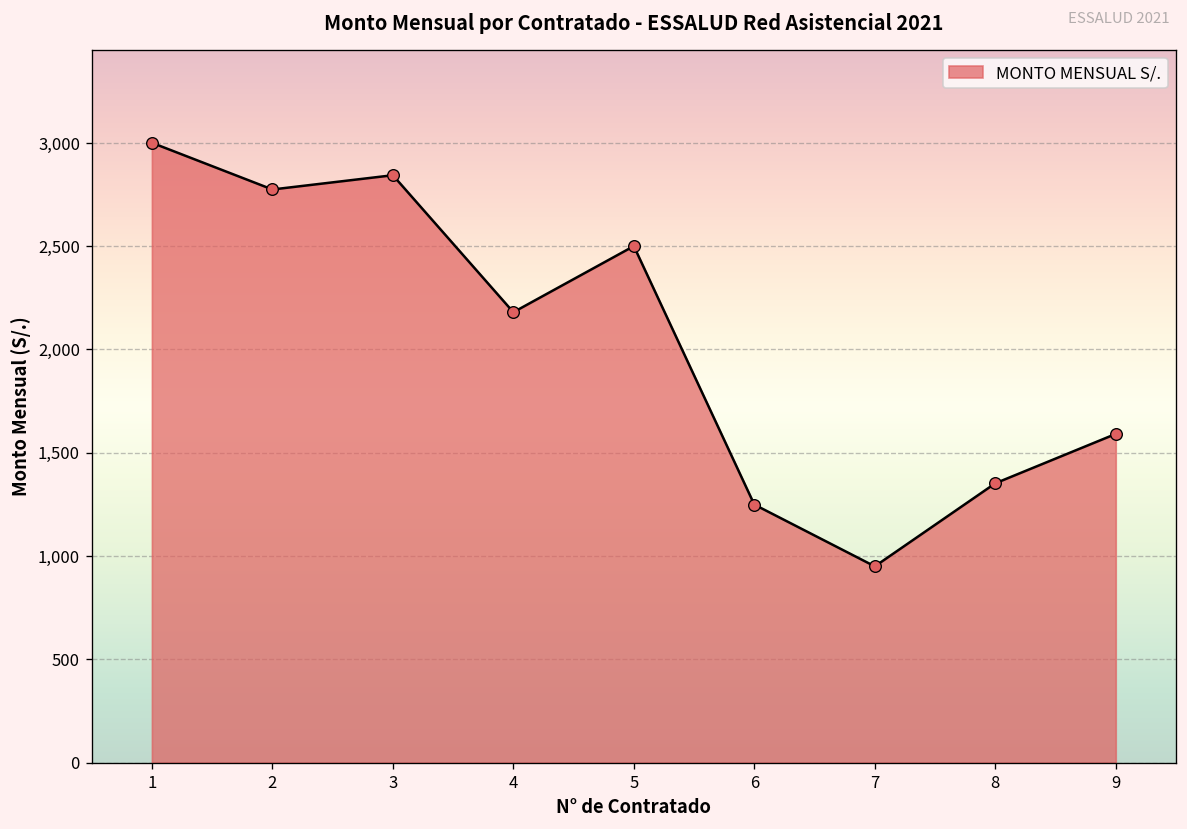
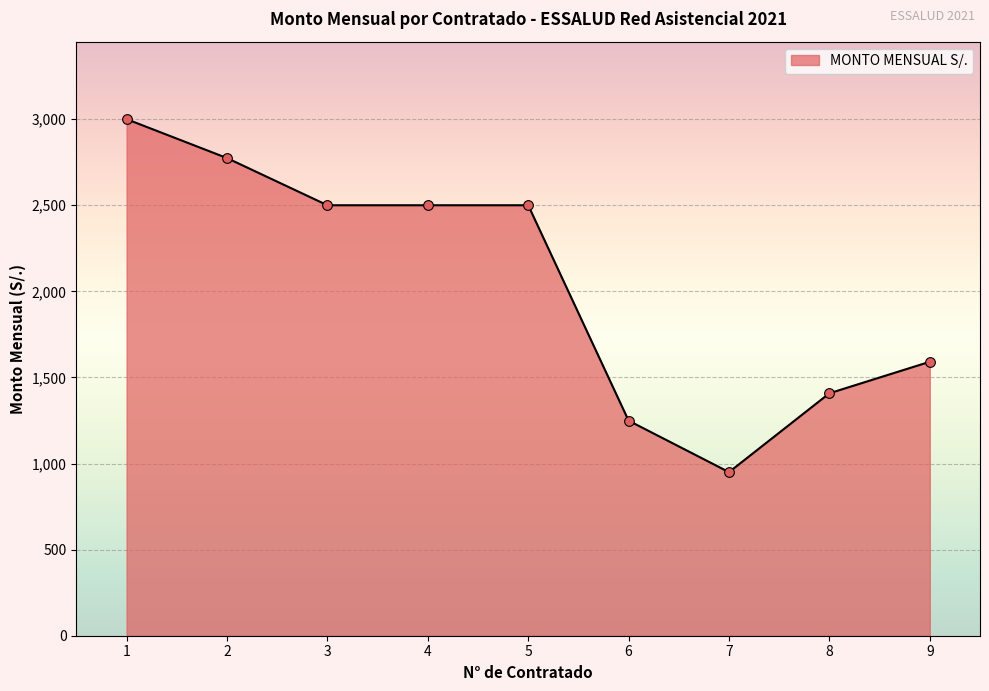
  {
    "1": "3,000",
    "2": "2,770",
-   "3": "2,840",
-   "4": "2,180",
+   "3": "2,500",
+   "4": "2,500",
    "5": "2,500",
    "6": "1,250",
    "7": "950",
-   "8": "1,350",
+   "8": "1,410",
    "9": "1,590"
  }
